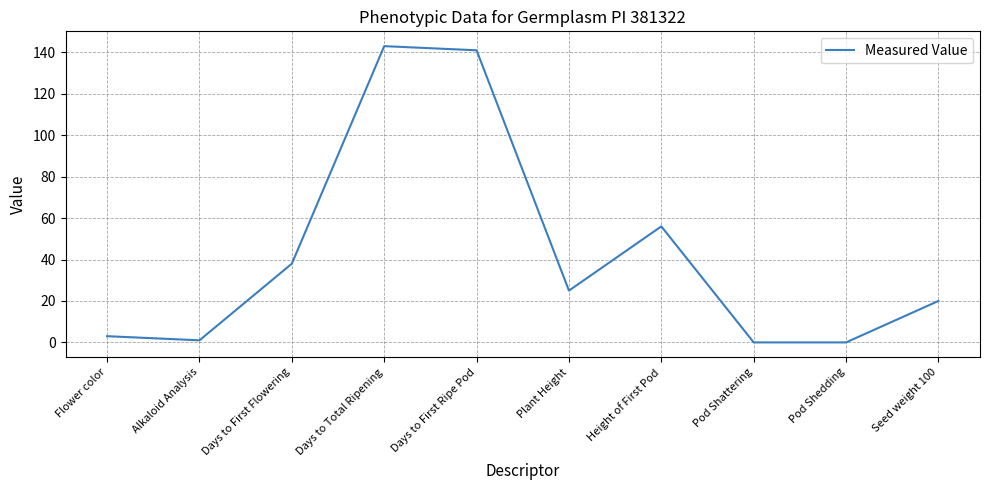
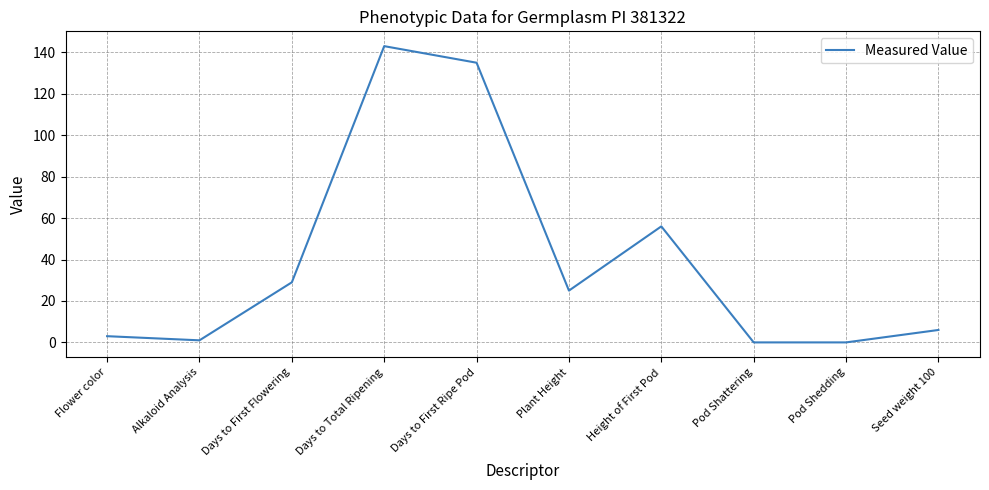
  {
    "Flower color": 3,
    "Alkaloid Analysis": 1,
-   "Days to First Flowering": 38,
+   "Days to First Flowering": 29,
    "Days to Total Ripening": 143,
-   "Days to First Ripe Pod": 141,
+   "Days to First Ripe Pod": 135,
    "Plant Height": 25,
    "Height of First Pod": 56,
    "Pod Shattering": 0,
    "Pod Shedding": 0,
-   "Seed weight 100": 20
+   "Seed weight 100": 6
  }
